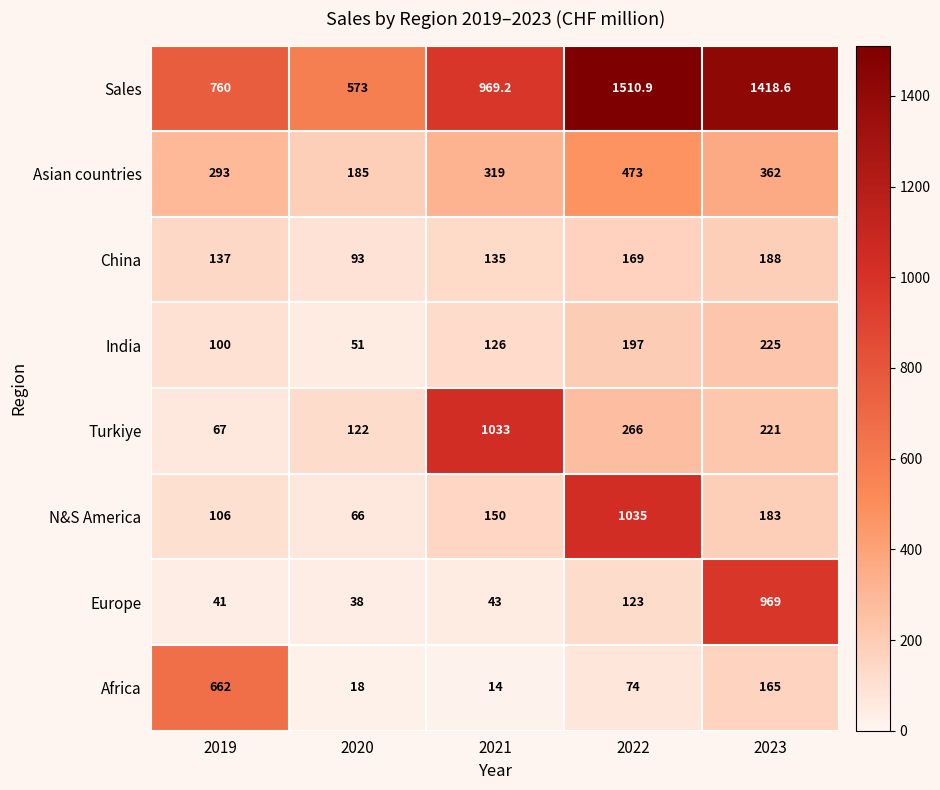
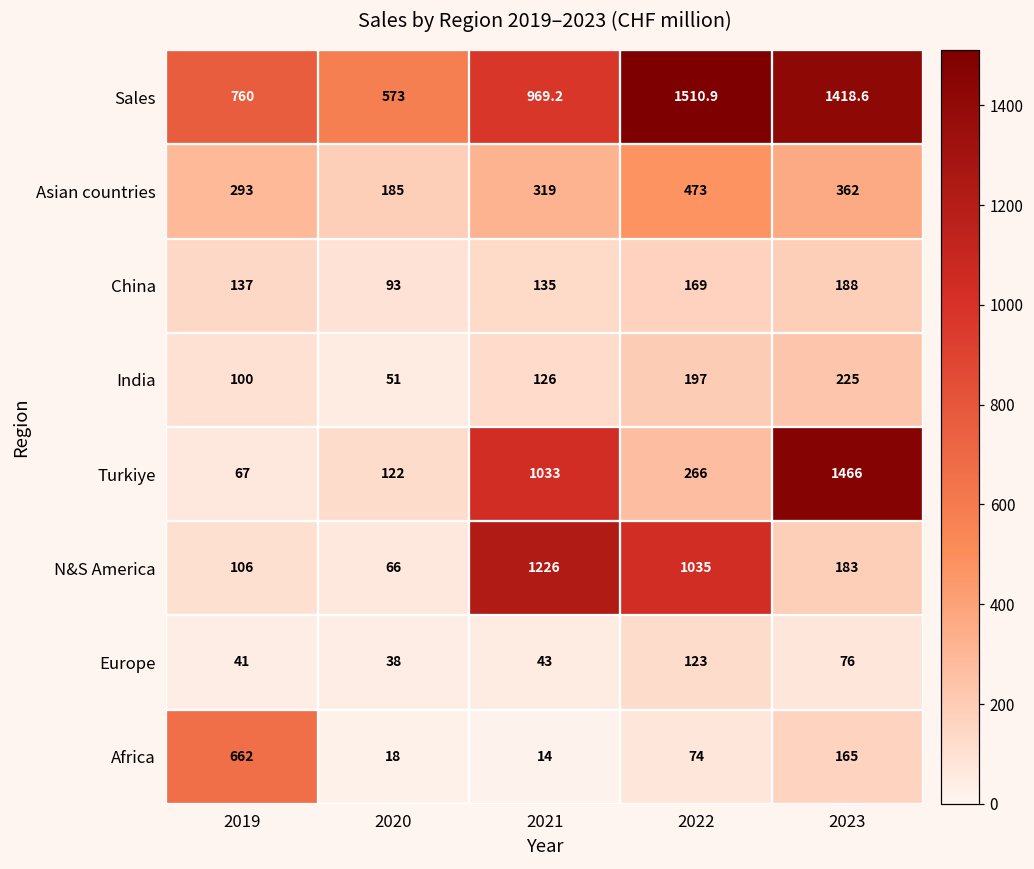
  {
    "Sales": {
      "2019": 760,
      "2020": 573,
      "2021": 969.2,
      "2022": 1510.9,
      "2023": 1418.6
    },
    "Asian countries": {
      "2019": 293,
      "2020": 185,
      "2021": 319,
      "2022": 473,
      "2023": 362
    },
    "China": {
      "2019": 137,
      "2020": 93,
      "2021": 135,
      "2022": 169,
      "2023": 188
    },
    "India": {
      "2019": 100,
      "2020": 51,
      "2021": 126,
      "2022": 197,
      "2023": 225
    },
    "Turkiye": {
      "2019": 67,
      "2020": 122,
      "2021": 1033,
      "2022": 266,
-     "2023": 221
+     "2023": 1466
    },
    "N&S America": {
      "2019": 106,
      "2020": 66,
-     "2021": 150,
+     "2021": 1226,
      "2022": 1035,
      "2023": 183
    },
    "Europe": {
      "2019": 41,
      "2020": 38,
      "2021": 43,
      "2022": 123,
-     "2023": 969
+     "2023": 76
    },
    "Africa": {
      "2019": 662,
      "2020": 18,
      "2021": 14,
      "2022": 74,
      "2023": 165
    }
  }
